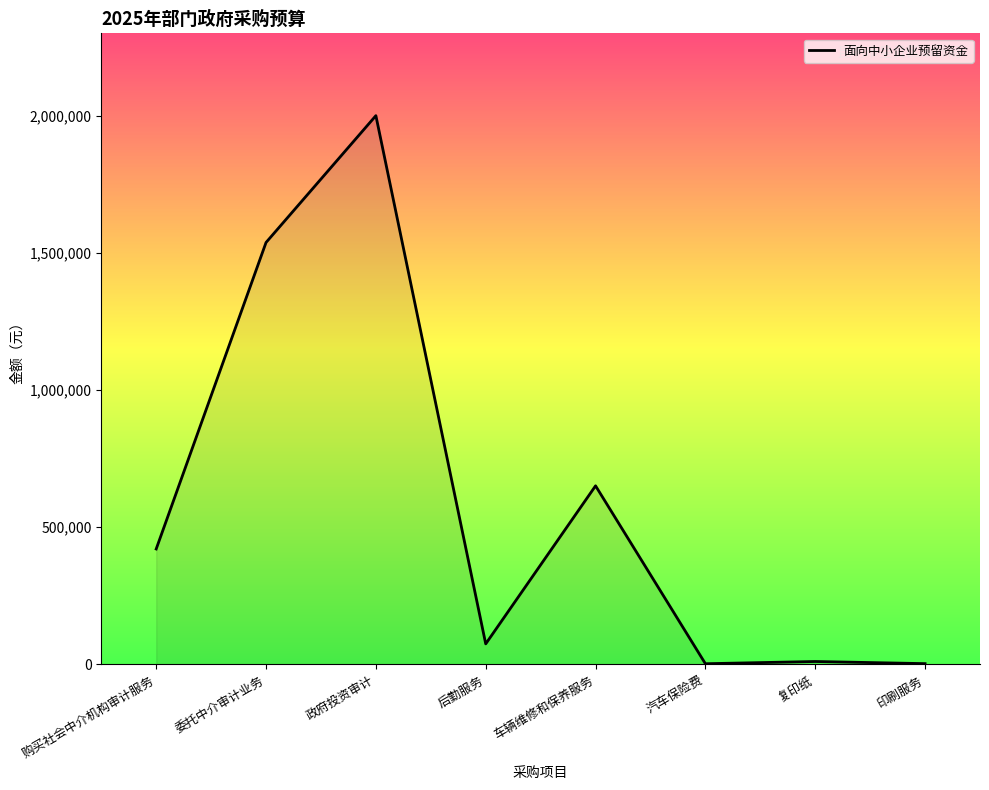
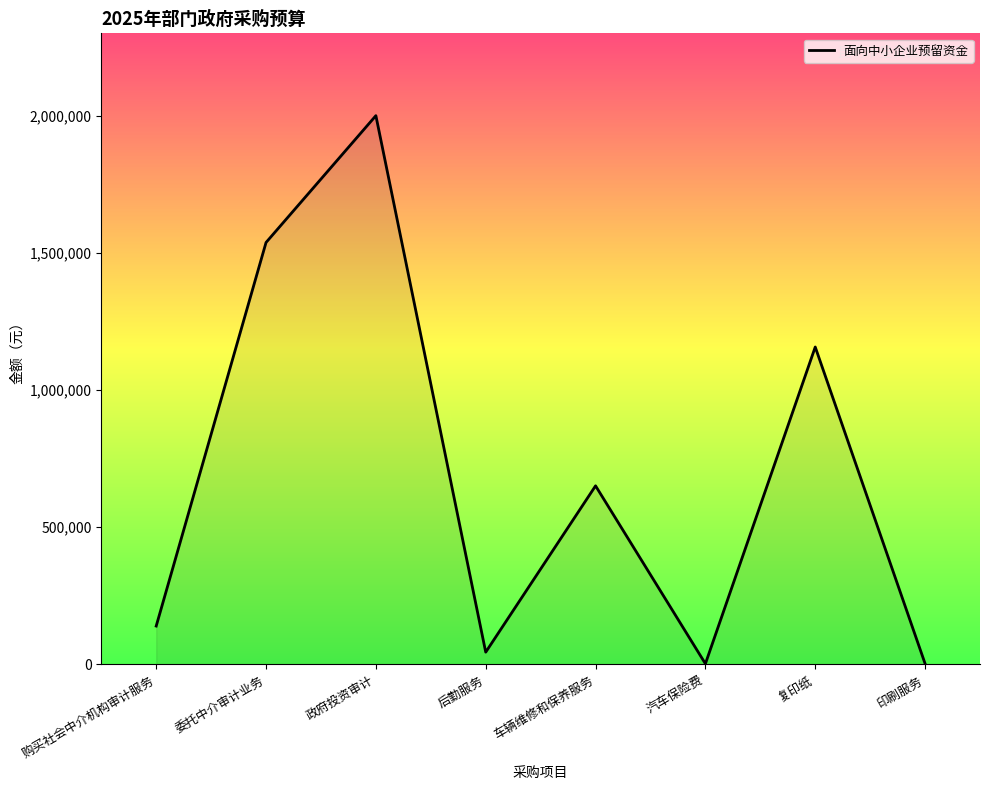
  {
-   "购买社会中介机构审计服务": "420,000",
+   "购买社会中介机构审计服务": "140,000",
    "委托中介审计业务": "1,540,000",
    "政府投资审计": "2,000,000",
-   "后勤服务": "80,000",
+   "后勤服务": "40,000",
    "车辆维修和保养服务": "650,000",
    "汽车保险费": "0",
-   "复印纸": "10,000",
+   "复印纸": "1,160,000",
    "印刷服务": "0"
  }
